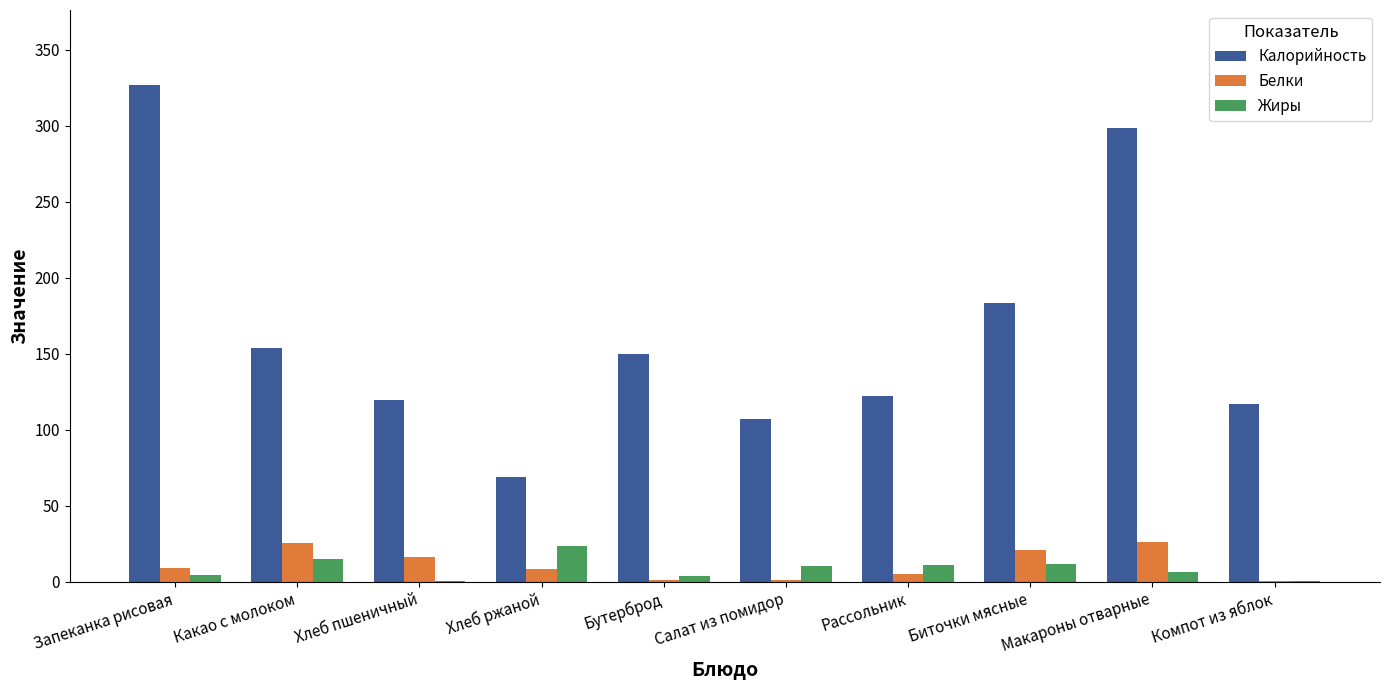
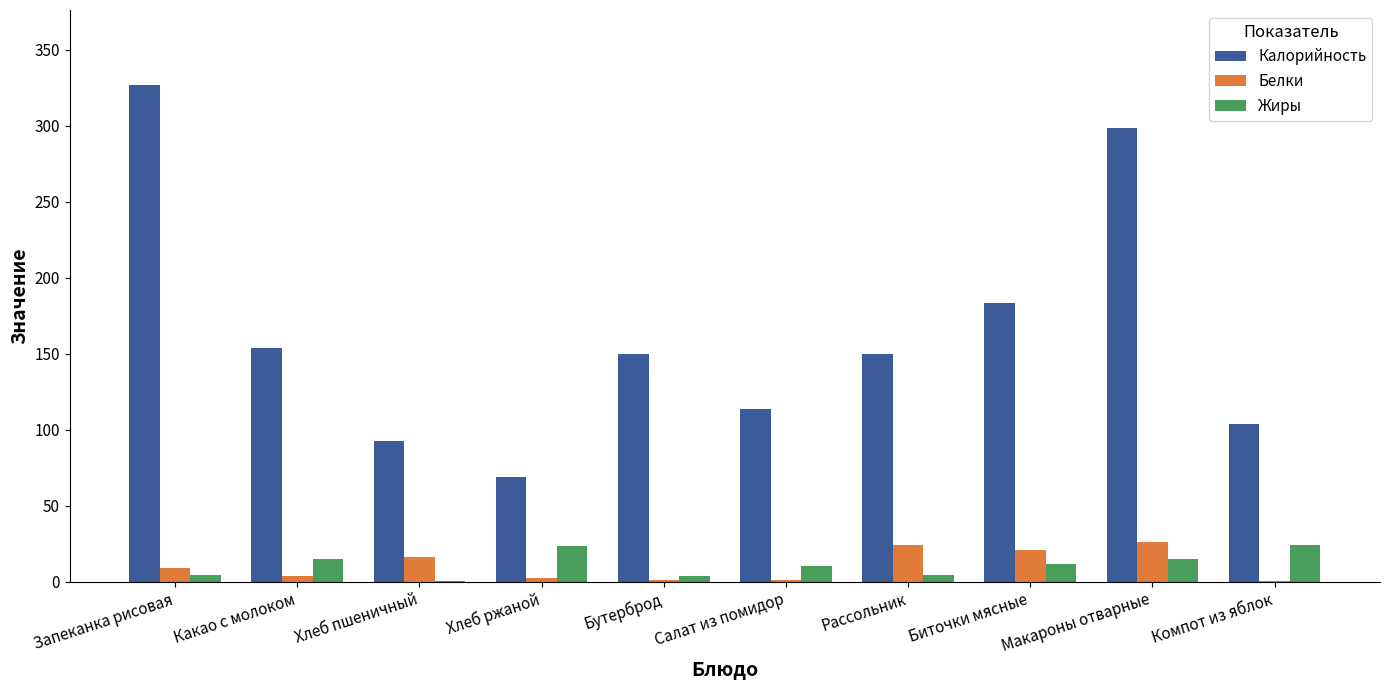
  {
    "Калорийность": {
      "Запеканка рисовая": 327,
      "Какао с молоком": 154,
-     "Хлеб пшеничный": 120,
+     "Хлеб пшеничный": 93,
      "Хлеб ржаной": 69,
      "Бутерброд": 150,
-     "Салат из помидор": 107,
-     "Рассольник": 122,
+     "Салат из помидор": 114,
+     "Рассольник": 150,
      "Биточки мясные": 183,
      "Макароны отварные": 299,
-     "Компот из яблок": 117
+     "Компот из яблок": 104
    },
    "Белки": {
      "Запеканка рисовая": 9,
-     "Какао с молоком": 26,
+     "Какао с молоком": 4,
      "Хлеб пшеничный": 16,
-     "Хлеб ржаной": 8,
-     "Рассольник": 5,
+     "Хлеб ржаной": 3,
+     "Рассольник": 24,
      "Биточки мясные": 21,
      "Макароны отварные": 26
    },
    "Жиры": {
      "Запеканка рисовая": 4,
      "Какао с молоком": 15,
      "Хлеб ржаной": 24,
      "Бутерброд": 4,
      "Салат из помидор": 10,
-     "Рассольник": 11,
+     "Рассольник": 4,
      "Биточки мясные": 12,
-     "Макароны отварные": 6,
-     "Компот из яблок": 0
+     "Макароны отварные": 15,
+     "Компот из яблок": 24
    }
  }
